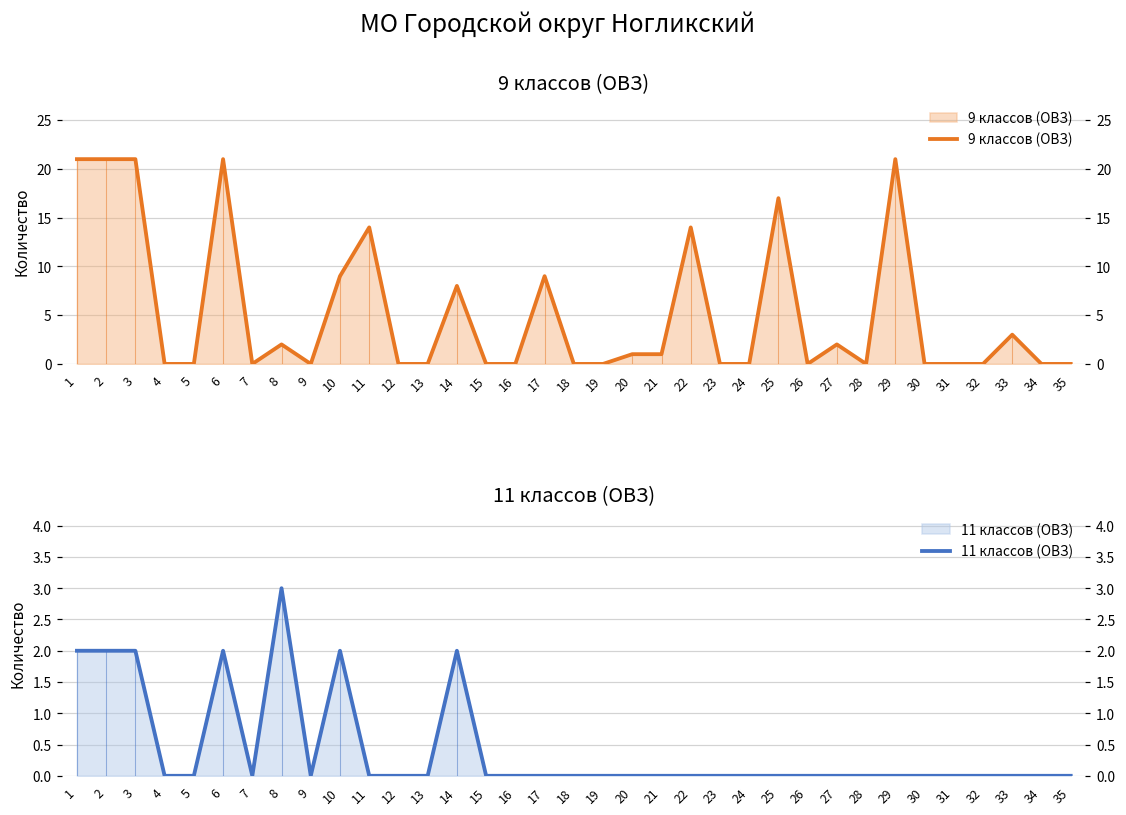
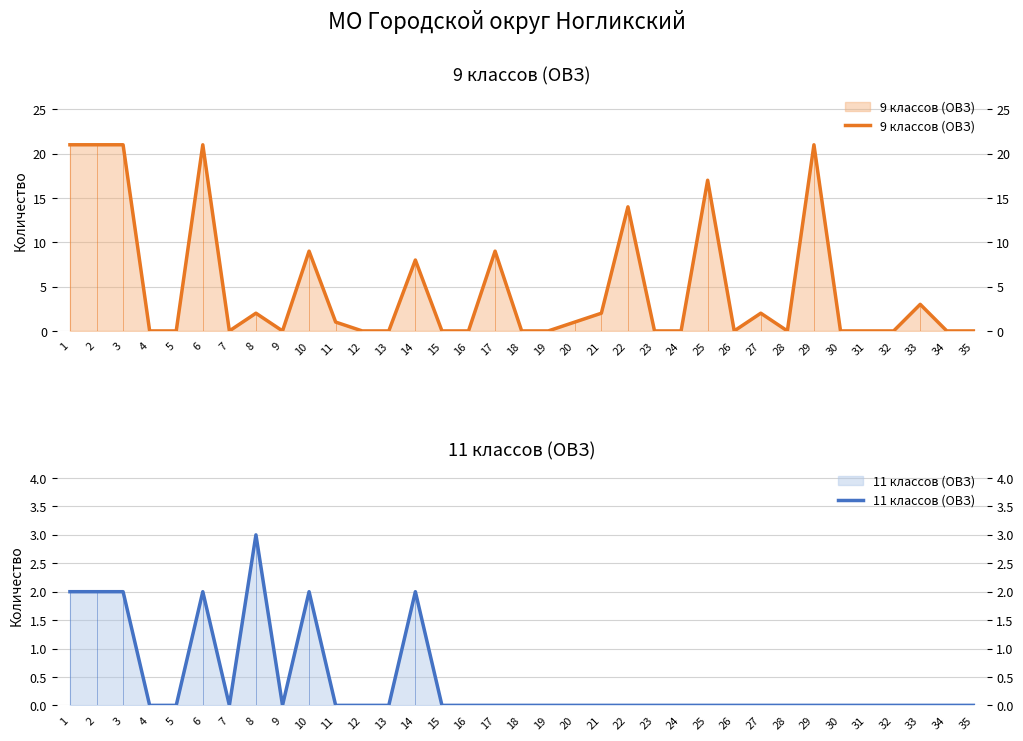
  {
    "9 классов (ОВЗ)": {
      "1": 21,
      "2": 21,
      "3": 21,
      "4": 0,
      "5": 0,
      "6": 21,
      "7": 0,
      "8": 2,
      "9": 0,
      "10": 9,
-     "11": 14,
+     "11": 1,
      "12": 0,
      "13": 0,
      "14": 8,
      "15": 0,
      "16": 0,
      "17": 9,
      "18": 0,
      "19": 0,
      "20": 1,
-     "21": 1,
+     "21": 2,
      "22": 14,
      "23": 0,
      "24": 0,
      "25": 17,
      "26": 0,
      "27": 2,
      "28": 0,
      "29": 21,
      "30": 0,
      "31": 0,
      "32": 0,
      "33": 3,
      "34": 0,
      "35": 0
    },
    "11 классов (ОВЗ)": {
      "1": 2.0,
      "2": 2.0,
      "3": 2.0,
      "4": 0.0,
      "5": 0.0,
      "6": 2.0,
      "7": 0.0,
      "8": 3.0,
      "9": 0.0,
      "10": 2.0,
      "11": 0.0,
      "12": 0.0,
      "13": 0.0,
      "14": 2.0,
      "15": 0.0,
      "16": 0.0,
      "17": 0.0,
      "18": 0.0,
      "19": 0.0,
      "20": 0.0,
      "21": 0.0,
      "22": 0.0,
      "23": 0.0,
      "24": 0.0,
      "25": 0.0,
      "26": 0.0,
      "27": 0.0,
      "28": 0.0,
      "29": 0.0,
      "30": 0.0,
      "31": 0.0,
      "32": 0.0,
      "33": 0.0,
      "34": 0.0,
      "35": 0.0
    }
  }
